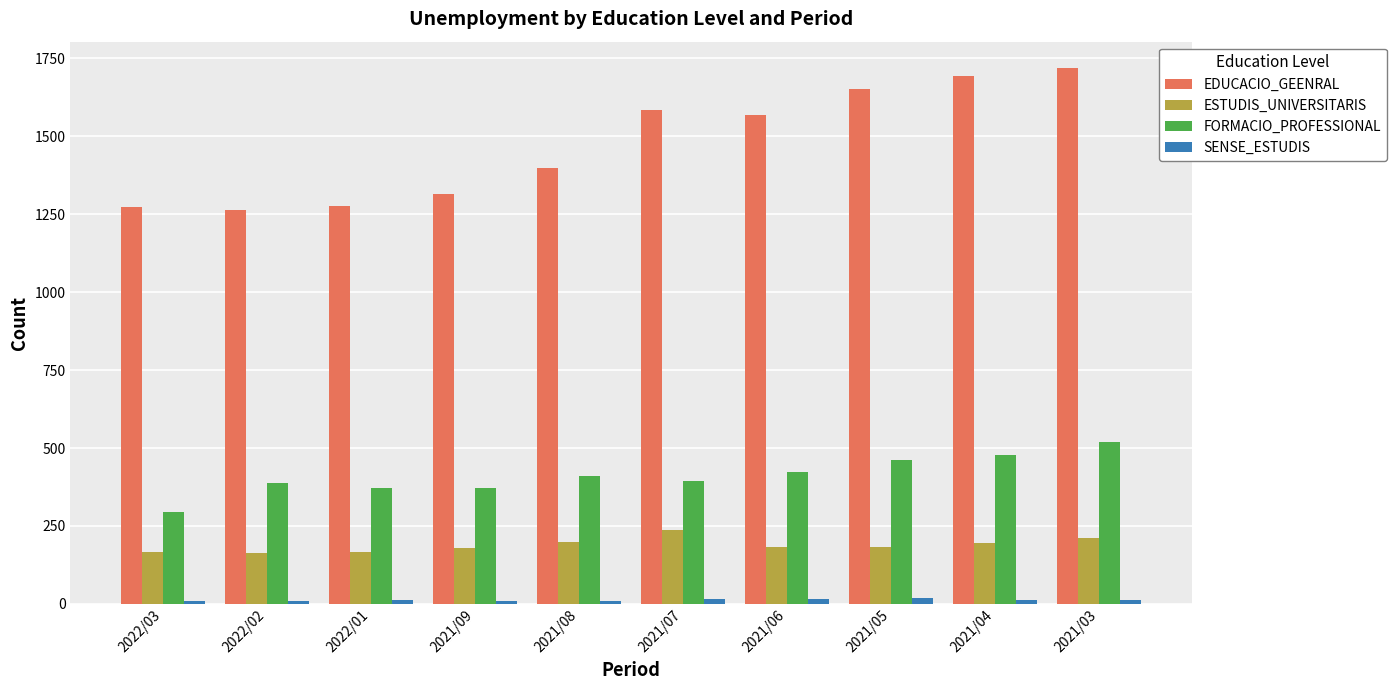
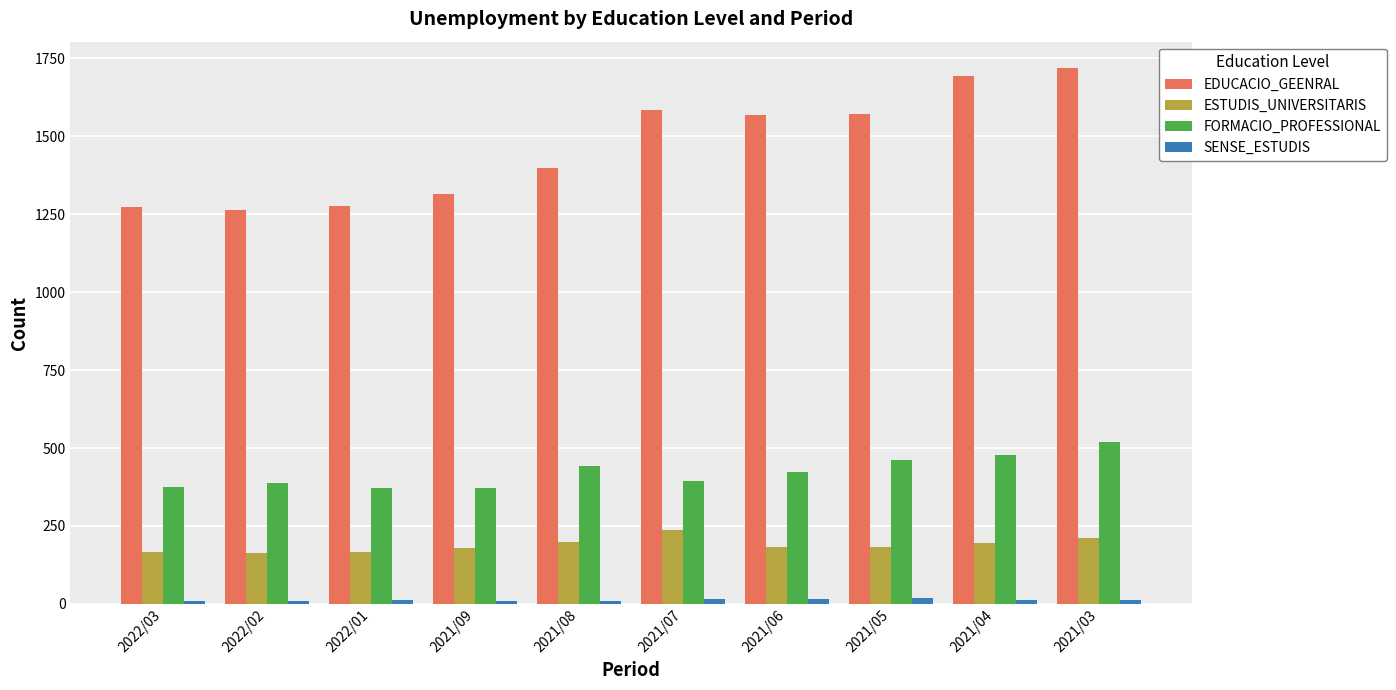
  {
    "EDUCACIO_GEENRAL": {
      "2022/03": 1270,
      "2022/02": 1270,
      "2022/01": 1280,
      "2021/09": 1320,
      "2021/08": 1400,
      "2021/07": 1590,
      "2021/06": 1570,
-     "2021/05": 1650,
+     "2021/05": 1570,
      "2021/04": 1690,
      "2021/03": 1720
    },
    "ESTUDIS_UNIVERSITARIS": {
      "2022/03": 170,
      "2022/02": 160,
      "2022/01": 170,
      "2021/09": 180,
      "2021/08": 200,
      "2021/07": 240,
      "2021/06": 180,
      "2021/05": 180,
      "2021/04": 200,
      "2021/03": 210
    },
    "FORMACIO_PROFESSIONAL": {
-     "2022/03": 300,
+     "2022/03": 370,
      "2022/02": 390,
      "2022/01": 370,
      "2021/09": 370,
-     "2021/08": 410,
+     "2021/08": 440,
      "2021/07": 400,
      "2021/06": 420,
      "2021/05": 460,
      "2021/04": 480,
      "2021/03": 520
    },
    "SENSE_ESTUDIS": {
      "2022/01": 10,
      "2021/09": 10,
      "2021/08": 10,
      "2021/07": 20,
      "2021/06": 20,
      "2021/05": 20,
      "2021/04": 10,
      "2021/03": 10
    }
  }
